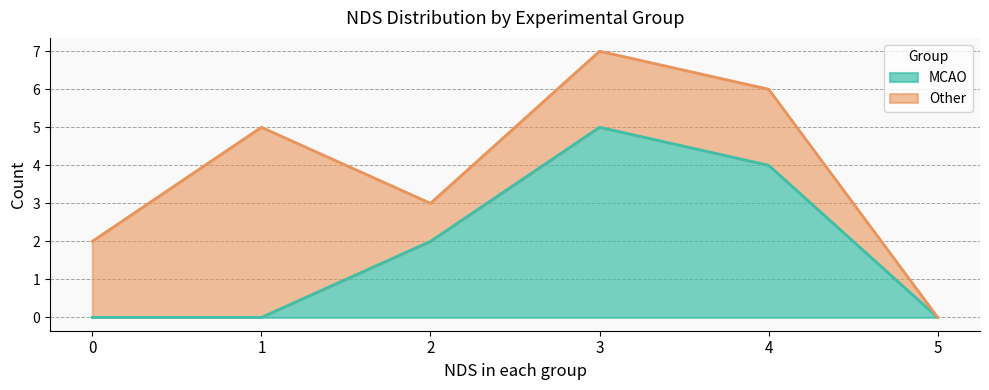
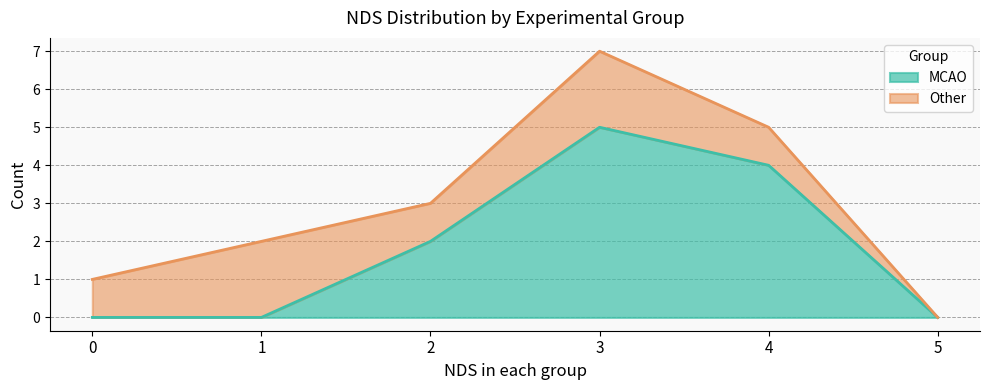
  {
    "MCAO": {
      "0": 0,
      "1": 0,
      "2": 2,
      "3": 5,
      "4": 4
    },
    "Other": {
-     "0": 2,
-     "1": 5,
+     "0": 1,
+     "1": 2,
      "2": 1,
      "3": 2,
-     "4": 2
+     "4": 1
    }
  }
